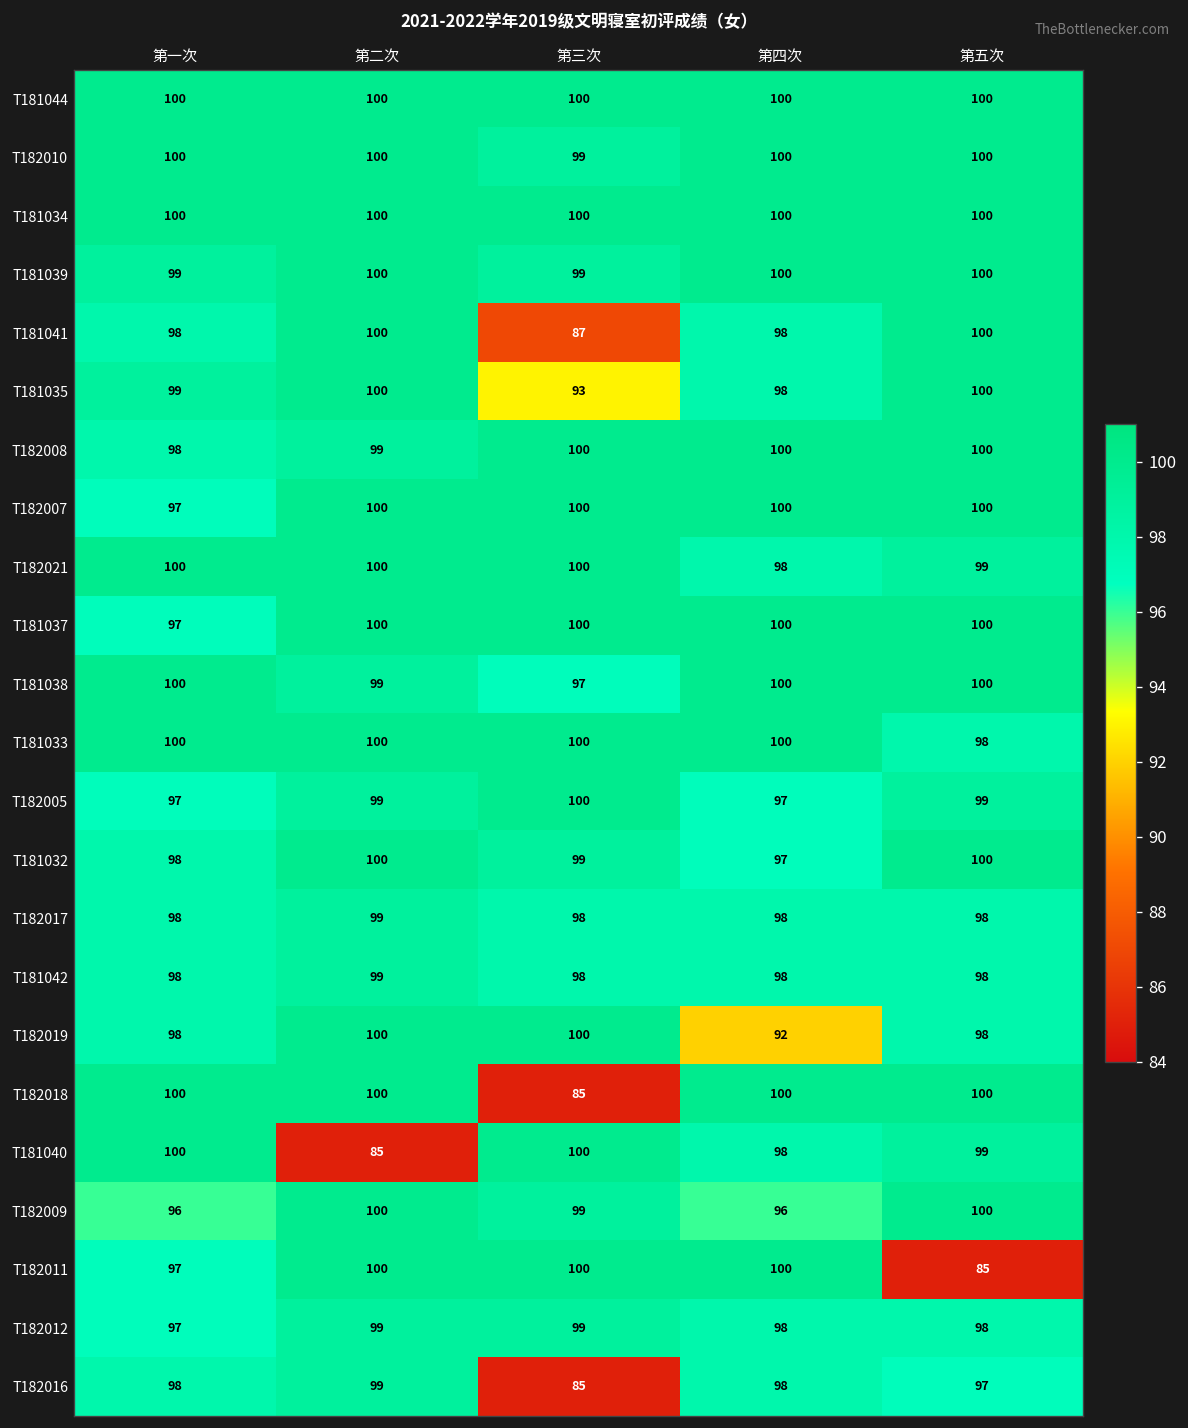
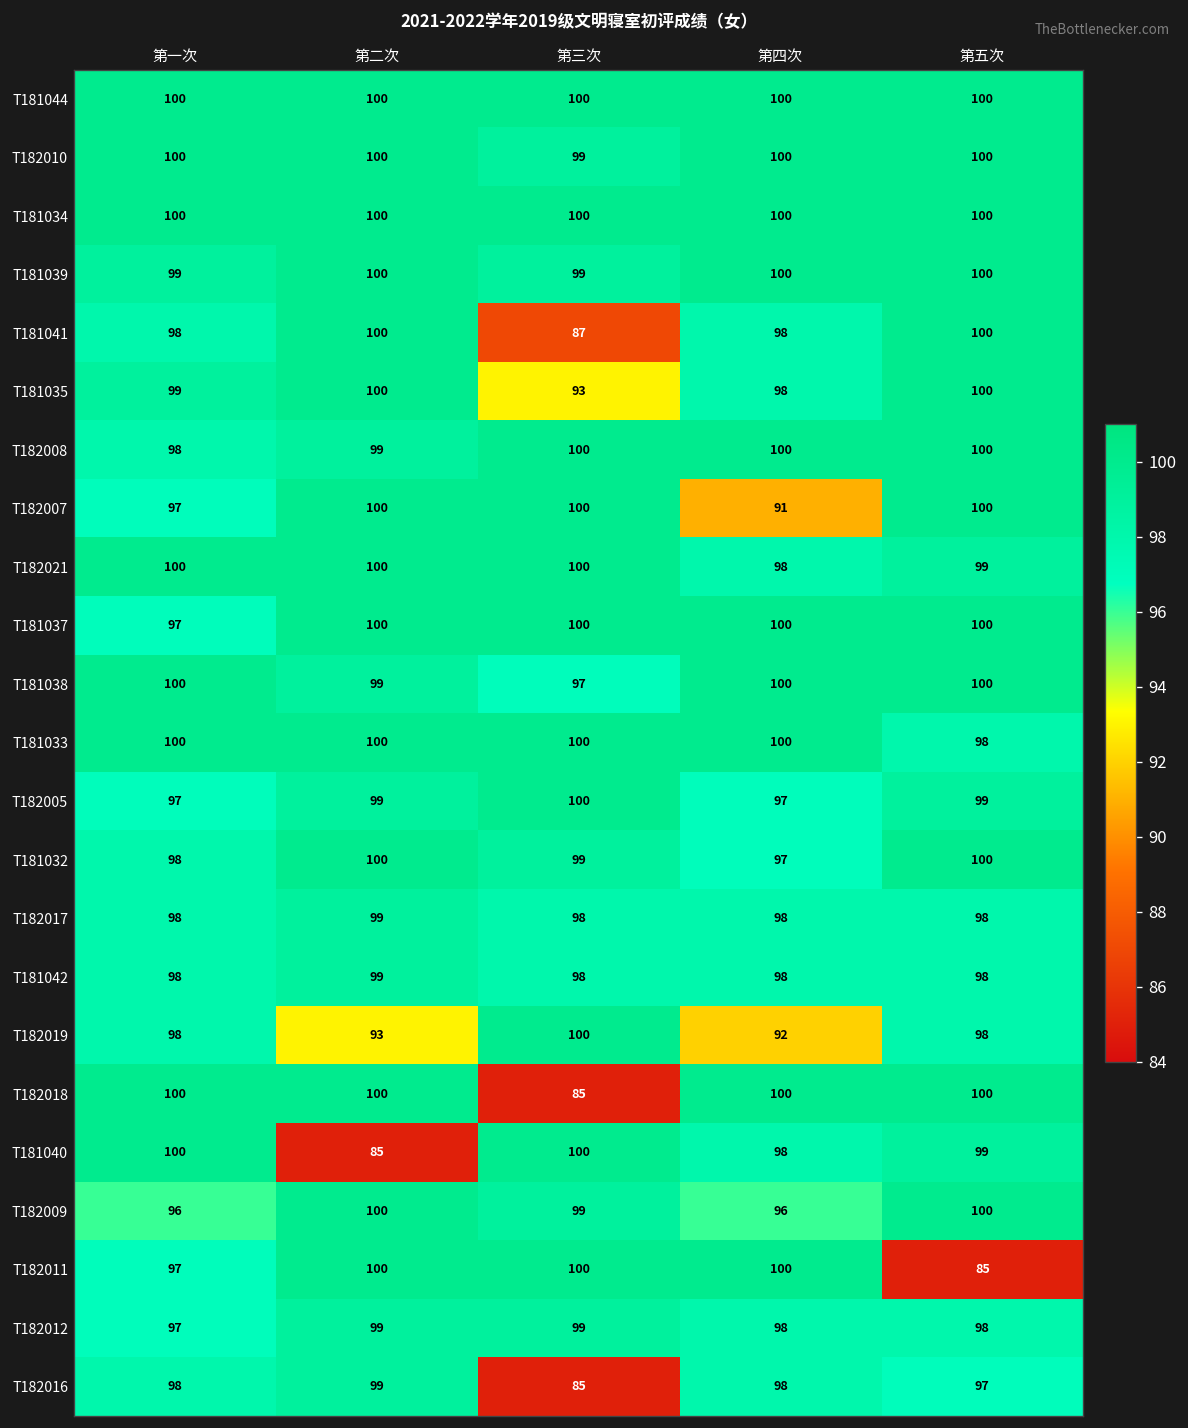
  {
    "T181044": {
      "第一次": 100,
      "第二次": 100,
      "第三次": 100,
      "第四次": 100,
      "第五次": 100
    },
    "T182010": {
      "第一次": 100,
      "第二次": 100,
      "第三次": 99,
      "第四次": 100,
      "第五次": 100
    },
    "T181034": {
      "第一次": 100,
      "第二次": 100,
      "第三次": 100,
      "第四次": 100,
      "第五次": 100
    },
    "T181039": {
      "第一次": 99,
      "第二次": 100,
      "第三次": 99,
      "第四次": 100,
      "第五次": 100
    },
    "T181041": {
      "第一次": 98,
      "第二次": 100,
      "第三次": 87,
      "第四次": 98,
      "第五次": 100
    },
    "T181035": {
      "第一次": 99,
      "第二次": 100,
      "第三次": 93,
      "第四次": 98,
      "第五次": 100
    },
    "T182008": {
      "第一次": 98,
      "第二次": 99,
      "第三次": 100,
      "第四次": 100,
      "第五次": 100
    },
    "T182007": {
      "第一次": 97,
      "第二次": 100,
      "第三次": 100,
-     "第四次": 100,
+     "第四次": 91,
      "第五次": 100
    },
    "T182021": {
      "第一次": 100,
      "第二次": 100,
      "第三次": 100,
      "第四次": 98,
      "第五次": 99
    },
    "T181037": {
      "第一次": 97,
      "第二次": 100,
      "第三次": 100,
      "第四次": 100,
      "第五次": 100
    },
    "T181038": {
      "第一次": 100,
      "第二次": 99,
      "第三次": 97,
      "第四次": 100,
      "第五次": 100
    },
    "T181033": {
      "第一次": 100,
      "第二次": 100,
      "第三次": 100,
      "第四次": 100,
      "第五次": 98
    },
    "T182005": {
      "第一次": 97,
      "第二次": 99,
      "第三次": 100,
      "第四次": 97,
      "第五次": 99
    },
    "T181032": {
      "第一次": 98,
      "第二次": 100,
      "第三次": 99,
      "第四次": 97,
      "第五次": 100
    },
    "T182017": {
      "第一次": 98,
      "第二次": 99,
      "第三次": 98,
      "第四次": 98,
      "第五次": 98
    },
    "T181042": {
      "第一次": 98,
      "第二次": 99,
      "第三次": 98,
      "第四次": 98,
      "第五次": 98
    },
    "T182019": {
      "第一次": 98,
-     "第二次": 100,
+     "第二次": 93,
      "第三次": 100,
      "第四次": 92,
      "第五次": 98
    },
    "T182018": {
      "第一次": 100,
      "第二次": 100,
      "第三次": 85,
      "第四次": 100,
      "第五次": 100
    },
    "T181040": {
      "第一次": 100,
      "第二次": 85,
      "第三次": 100,
      "第四次": 98,
      "第五次": 99
    },
    "T182009": {
      "第一次": 96,
      "第二次": 100,
      "第三次": 99,
      "第四次": 96,
      "第五次": 100
    },
    "T182011": {
      "第一次": 97,
      "第二次": 100,
      "第三次": 100,
      "第四次": 100,
      "第五次": 85
    },
    "T182012": {
      "第一次": 97,
      "第二次": 99,
      "第三次": 99,
      "第四次": 98,
      "第五次": 98
    },
    "T182016": {
      "第一次": 98,
      "第二次": 99,
      "第三次": 85,
      "第四次": 98,
      "第五次": 97
    }
  }
